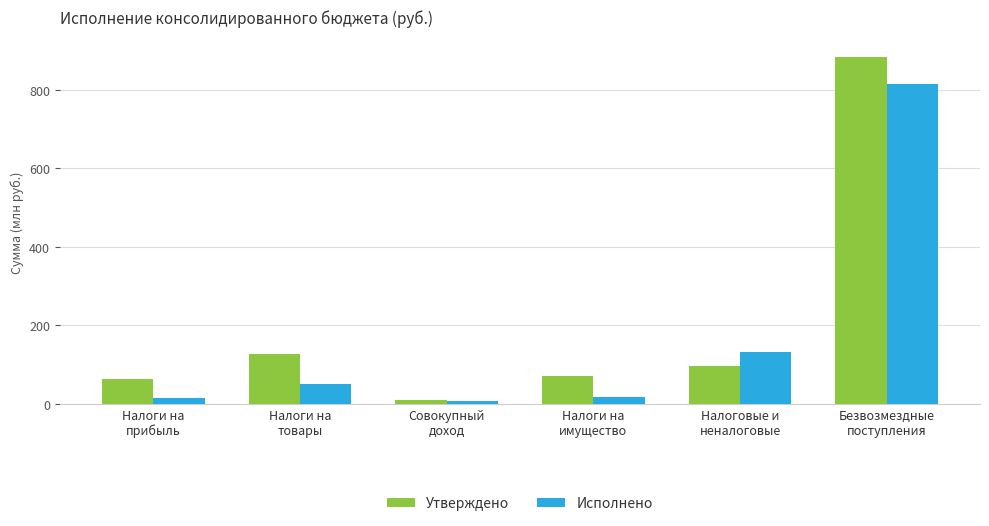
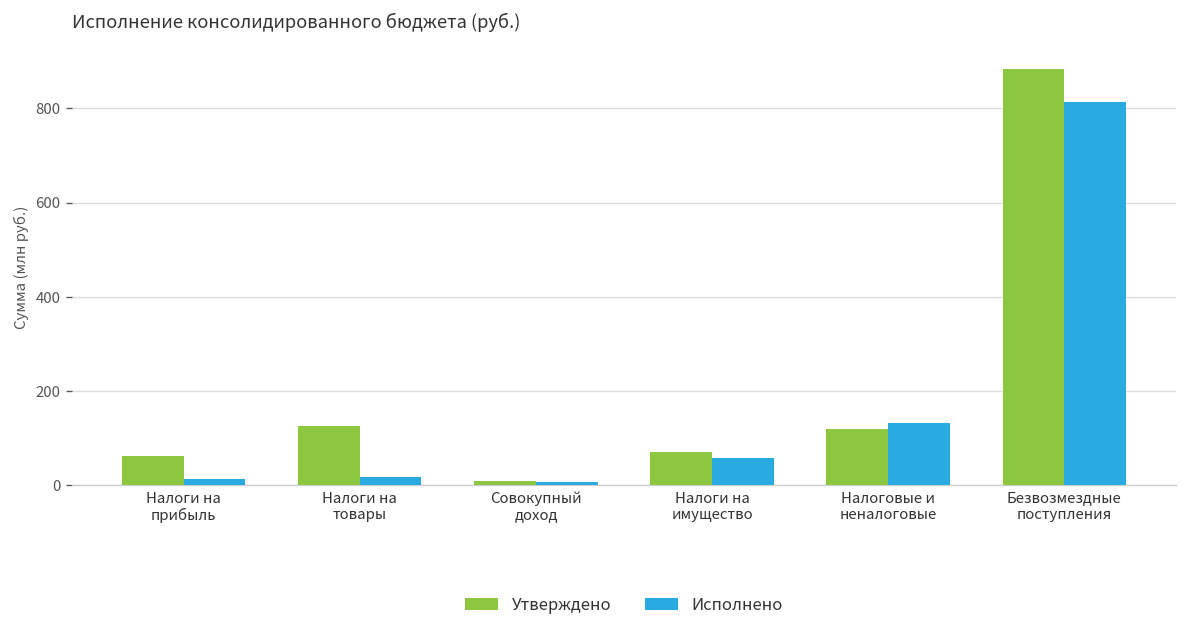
  {
    "Утверждено": {
      "Налоги на прибыль": 60,
      "Налоги на товары": 130,
      "Совокупный доход": 10,
      "Налоги на имущество": 70,
-     "Налоговые и неналоговые": 100,
+     "Налоговые и неналоговые": 120,
      "Безвозмездные поступления": 880
    },
    "Исполнено": {
      "Налоги на прибыль": 10,
-     "Налоги на товары": 50,
+     "Налоги на товары": 20,
      "Совокупный доход": 10,
-     "Налоги на имущество": 20,
+     "Налоги на имущество": 60,
      "Налоговые и неналоговые": 130,
      "Безвозмездные поступления": 810
    }
  }
